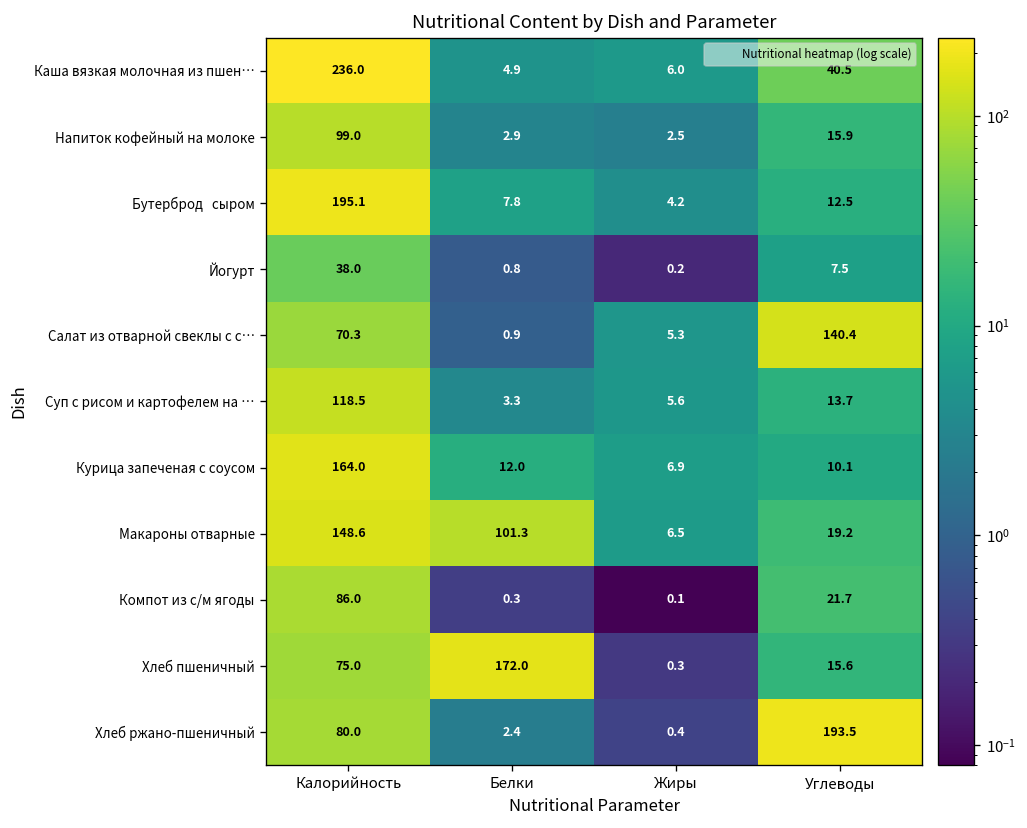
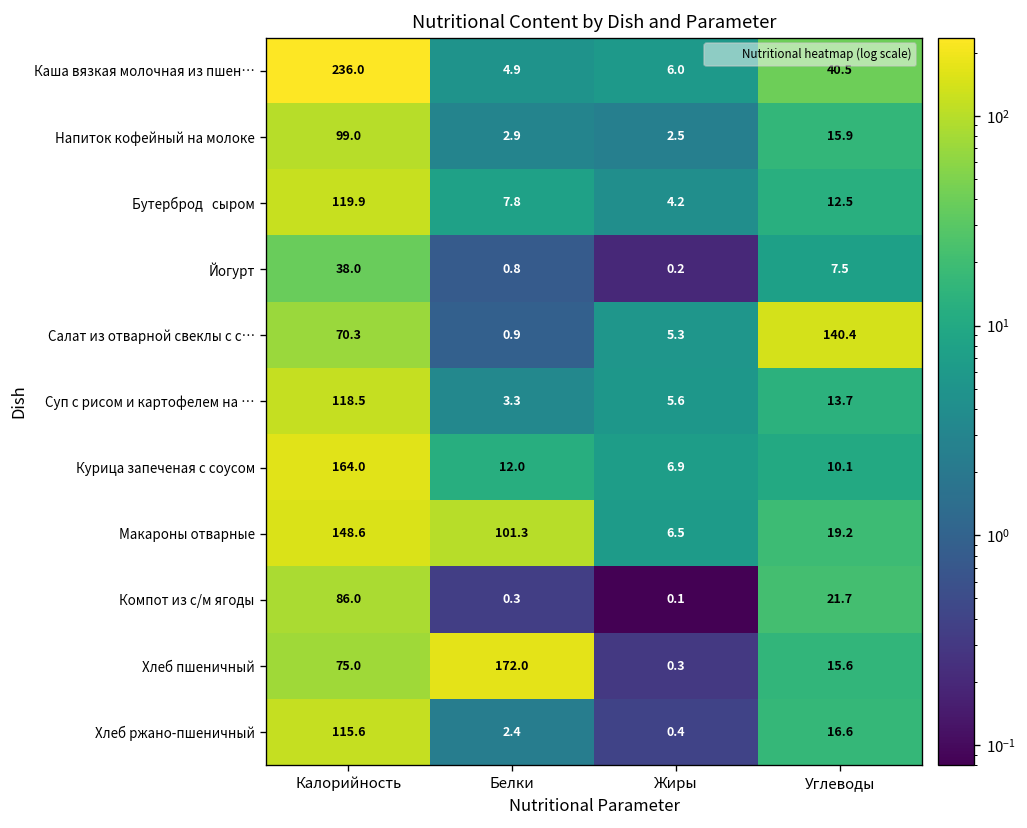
  {
    "Каша вязкая молочная из пшен…": {
      "Калорийность": 236.0,
      "Белки": 4.9,
      "Жиры": 6.0
    },
    "Напиток кофейный на молоке": {
      "Калорийность": 99.0,
      "Белки": 2.9,
      "Жиры": 2.5,
      "Углеводы": 15.9
    },
    "Бутерброд сыром": {
-     "Калорийность": 195.1,
+     "Калорийность": 119.9,
      "Белки": 7.8,
      "Жиры": 4.2,
      "Углеводы": 12.5
    },
    "Йогурт": {
      "Калорийность": 38.0,
      "Белки": 0.8,
      "Жиры": 0.2,
      "Углеводы": 7.5
    },
    "Салат из отварной свеклы с с…": {
      "Калорийность": 70.3,
      "Белки": 0.9,
      "Жиры": 5.3,
      "Углеводы": 140.4
    },
    "Суп с рисом и картофелем на …": {
      "Калорийность": 118.5,
      "Белки": 3.3,
      "Жиры": 5.6,
      "Углеводы": 13.7
    },
    "Курица запеченая с соусом": {
      "Калорийность": 164.0,
      "Белки": 12.0,
      "Жиры": 6.9,
      "Углеводы": 10.1
    },
    "Макароны отварные": {
      "Калорийность": 148.6,
      "Белки": 101.3,
      "Жиры": 6.5,
      "Углеводы": 19.2
    },
    "Компот из с/м ягоды": {
      "Калорийность": 86.0,
      "Белки": 0.3,
      "Жиры": 0.1,
      "Углеводы": 21.7
    },
    "Хлеб пшеничный": {
      "Калорийность": 75.0,
      "Белки": 172.0,
      "Жиры": 0.3,
      "Углеводы": 15.6
    },
    "Хлеб ржано-пшеничный": {
-     "Калорийность": 80.0,
+     "Калорийность": 115.6,
      "Белки": 2.4,
      "Жиры": 0.4,
-     "Углеводы": 193.5
+     "Углеводы": 16.6
    }
  }
